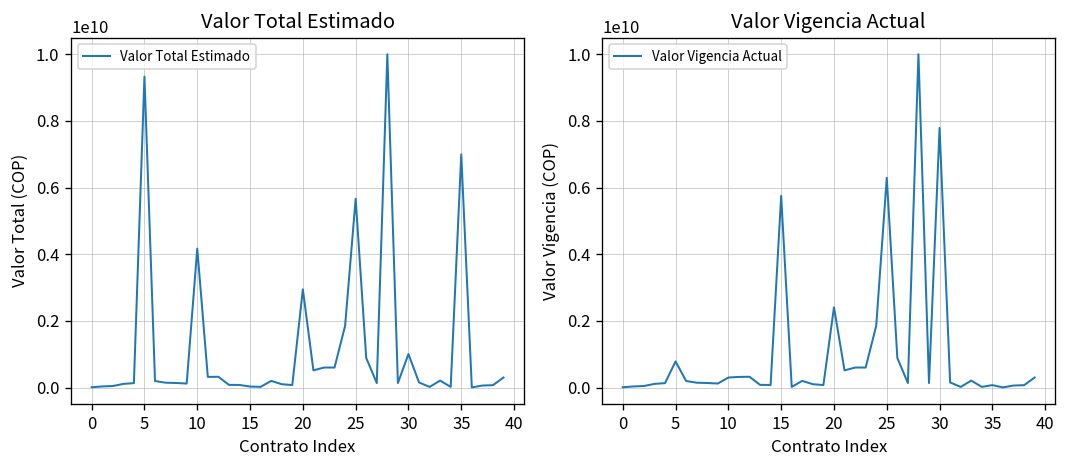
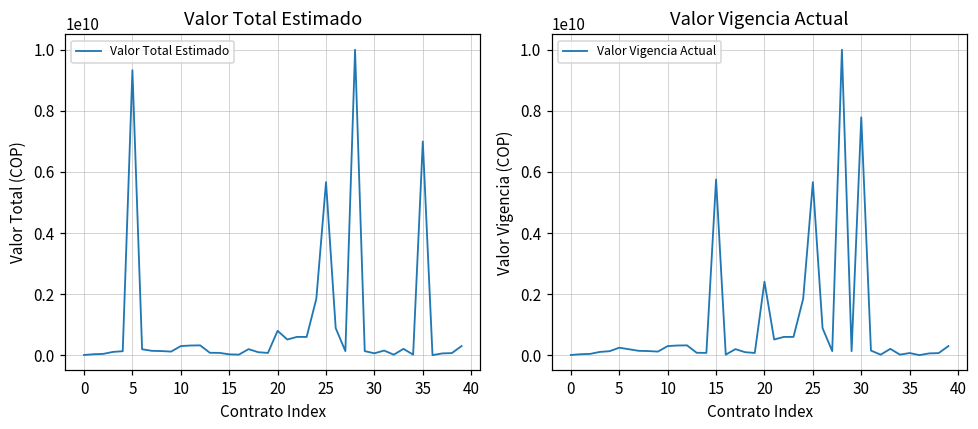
  {
    "Valor Total Estimado": {
      "0": 0,
      "5": 9300000000,
-     "10": 4200000000,
+     "10": 300000000,
      "15": 0,
-     "20": 2900000000,
+     "20": 800000000,
      "25": 5700000000,
-     "30": 1000000000,
+     "30": 100000000,
      "35": 7000000000
    },
    "Valor Vigencia Actual": {
      "0": 0,
-     "5": 800000000,
+     "5": 200000000,
      "10": 300000000,
      "15": 5800000000,
      "20": 2400000000,
-     "25": 6300000000,
+     "25": 5700000000,
      "30": 7800000000,
      "35": 100000000
    }
  }
